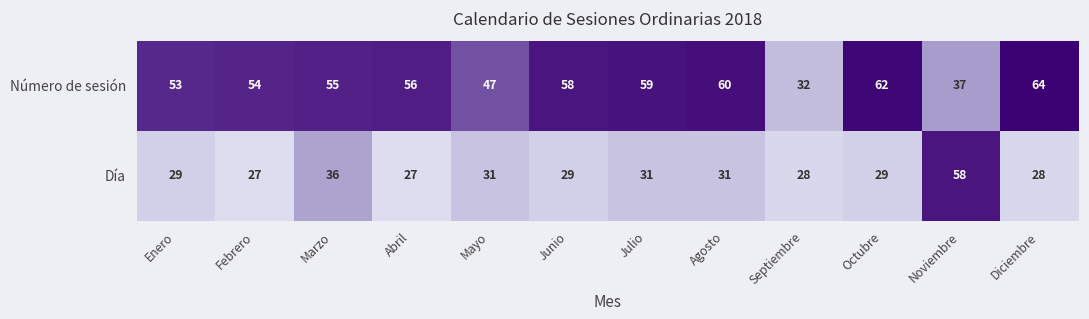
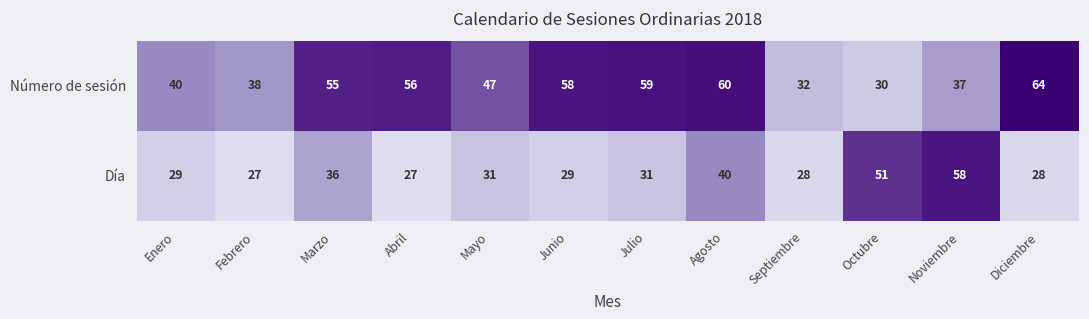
  {
    "Número de sesión": {
-     "Enero": 53,
-     "Febrero": 54,
+     "Enero": 40,
+     "Febrero": 38,
      "Marzo": 55,
      "Abril": 56,
      "Mayo": 47,
      "Junio": 58,
      "Julio": 59,
      "Agosto": 60,
      "Septiembre": 32,
-     "Octubre": 62,
+     "Octubre": 30,
      "Noviembre": 37,
      "Diciembre": 64
    },
    "Día": {
      "Enero": 29,
      "Febrero": 27,
      "Marzo": 36,
      "Abril": 27,
      "Mayo": 31,
      "Junio": 29,
      "Julio": 31,
-     "Agosto": 31,
+     "Agosto": 40,
      "Septiembre": 28,
-     "Octubre": 29,
+     "Octubre": 51,
      "Noviembre": 58,
      "Diciembre": 28
    }
  }
